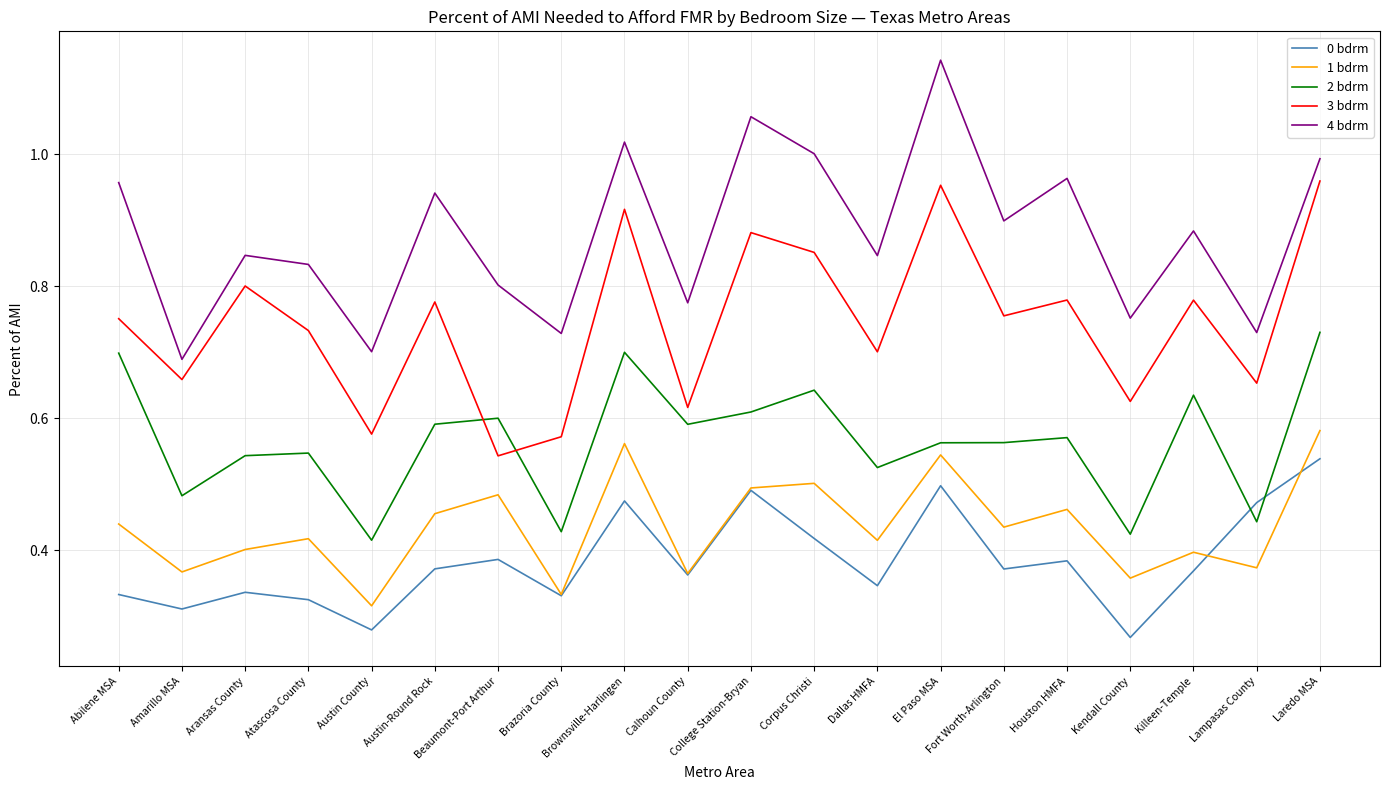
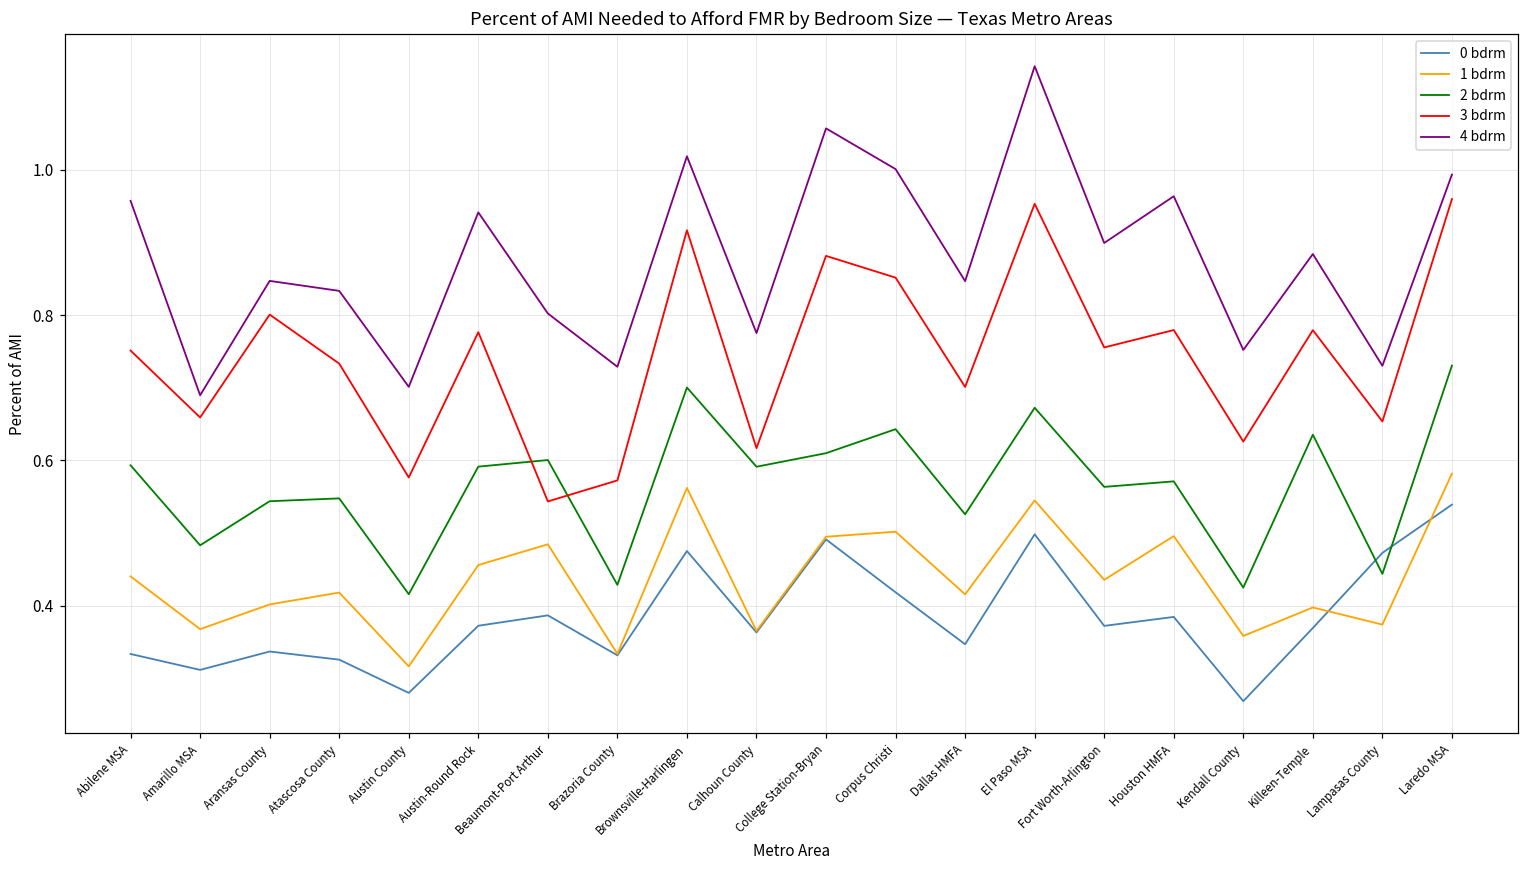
  {
    "0 bdrm": {
      "Abilene MSA": 0.33,
      "Amarillo MSA": 0.31,
      "Aransas County": 0.34,
      "Atascosa County": 0.33,
      "Austin County": 0.28,
      "Austin-Round Rock": 0.37,
      "Beaumont-Port Arthur": 0.39,
      "Brownsville-Harlingen": 0.48,
      "Corpus Christi": 0.42,
      "Dallas HMFA": 0.35,
      "El Paso MSA": 0.50,
      "Fort Worth-Arlington": 0.37,
      "Houston HMFA": 0.38,
      "Kendall County": 0.27,
      "Killeen-Temple": 0.37,
      "Lampasas County": 0.47,
      "Laredo MSA": 0.54
    },
    "1 bdrm": {
      "Abilene MSA": 0.44,
      "Amarillo MSA": 0.37,
      "Aransas County": 0.40,
      "Atascosa County": 0.42,
      "Austin County": 0.32,
      "Austin-Round Rock": 0.46,
      "Beaumont-Port Arthur": 0.48,
      "Brownsville-Harlingen": 0.56,
      "Corpus Christi": 0.50,
      "Dallas HMFA": 0.42,
      "El Paso MSA": 0.54,
      "Fort Worth-Arlington": 0.44,
-     "Houston HMFA": 0.46,
+     "Houston HMFA": 0.50,
      "Kendall County": 0.36,
      "Killeen-Temple": 0.40,
      "Lampasas County": 0.37,
      "Laredo MSA": 0.58
    },
    "2 bdrm": {
-     "Abilene MSA": 0.70,
+     "Abilene MSA": 0.59,
      "Amarillo MSA": 0.48,
      "Aransas County": 0.54,
      "Atascosa County": 0.55,
      "Austin County": 0.42,
      "Austin-Round Rock": 0.59,
      "Beaumont-Port Arthur": 0.60,
      "Brazoria County": 0.43,
      "Brownsville-Harlingen": 0.70,
      "Calhoun County": 0.59,
      "College Station-Bryan": 0.61,
      "Corpus Christi": 0.64,
      "Dallas HMFA": 0.53,
-     "El Paso MSA": 0.56,
+     "El Paso MSA": 0.67,
      "Fort Worth-Arlington": 0.56,
      "Houston HMFA": 0.57,
      "Kendall County": 0.42,
      "Killeen-Temple": 0.64,
      "Lampasas County": 0.44,
      "Laredo MSA": 0.73
    },
    "3 bdrm": {
      "Abilene MSA": 0.75,
      "Amarillo MSA": 0.66,
      "Aransas County": 0.80,
      "Atascosa County": 0.73,
      "Austin County": 0.58,
      "Austin-Round Rock": 0.78,
      "Beaumont-Port Arthur": 0.54,
      "Brazoria County": 0.57,
      "Brownsville-Harlingen": 0.92,
      "Calhoun County": 0.62,
      "College Station-Bryan": 0.88,
      "Corpus Christi": 0.85,
      "Dallas HMFA": 0.70,
      "El Paso MSA": 0.95,
      "Fort Worth-Arlington": 0.76,
      "Houston HMFA": 0.78,
      "Kendall County": 0.63,
      "Killeen-Temple": 0.78,
      "Lampasas County": 0.65,
      "Laredo MSA": 0.96
    },
    "4 bdrm": {
      "Abilene MSA": 0.96,
      "Amarillo MSA": 0.69,
      "Aransas County": 0.85,
      "Atascosa County": 0.83,
      "Austin County": 0.70,
      "Austin-Round Rock": 0.94,
      "Beaumont-Port Arthur": 0.80,
      "Brazoria County": 0.73,
      "Brownsville-Harlingen": 1.02,
      "Calhoun County": 0.78,
      "College Station-Bryan": 1.06,
      "Corpus Christi": 1.00,
      "Dallas HMFA": 0.85,
      "El Paso MSA": 1.14,
      "Fort Worth-Arlington": 0.90,
      "Houston HMFA": 0.96,
      "Kendall County": 0.75,
      "Killeen-Temple": 0.88,
      "Lampasas County": 0.73,
      "Laredo MSA": 0.99
    }
  }
